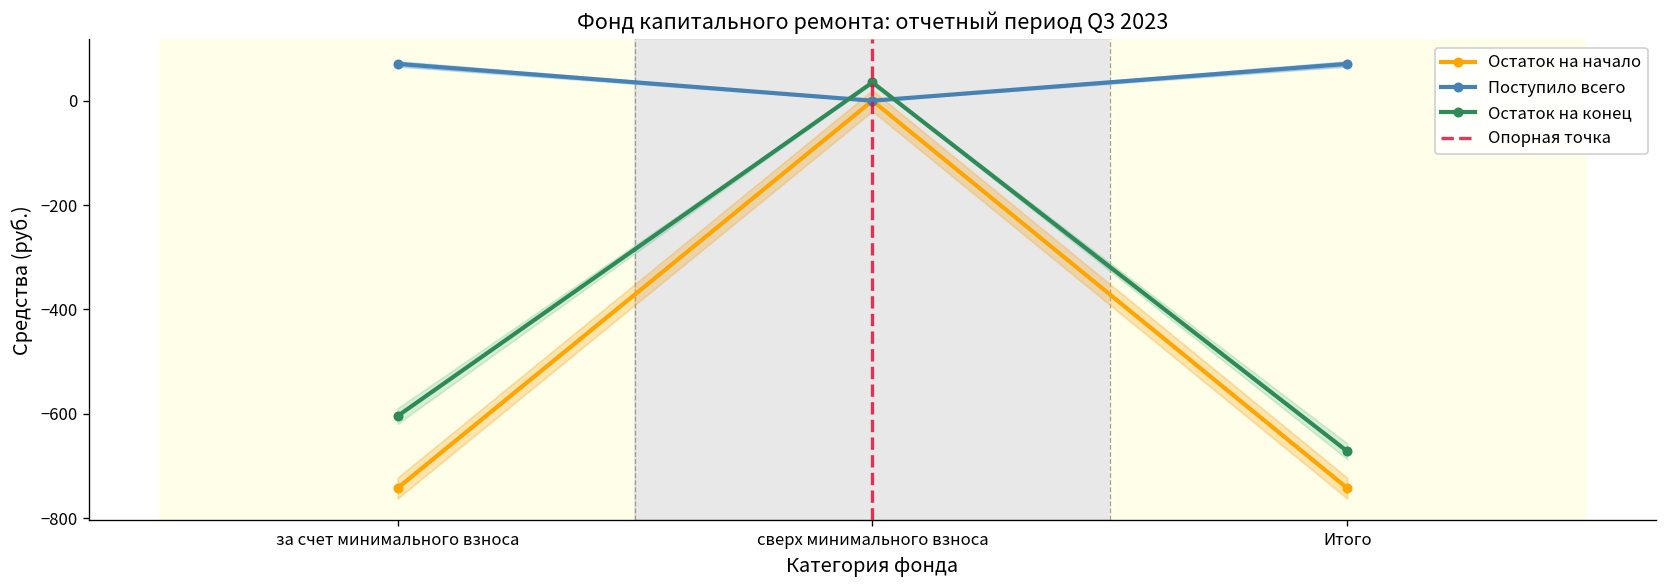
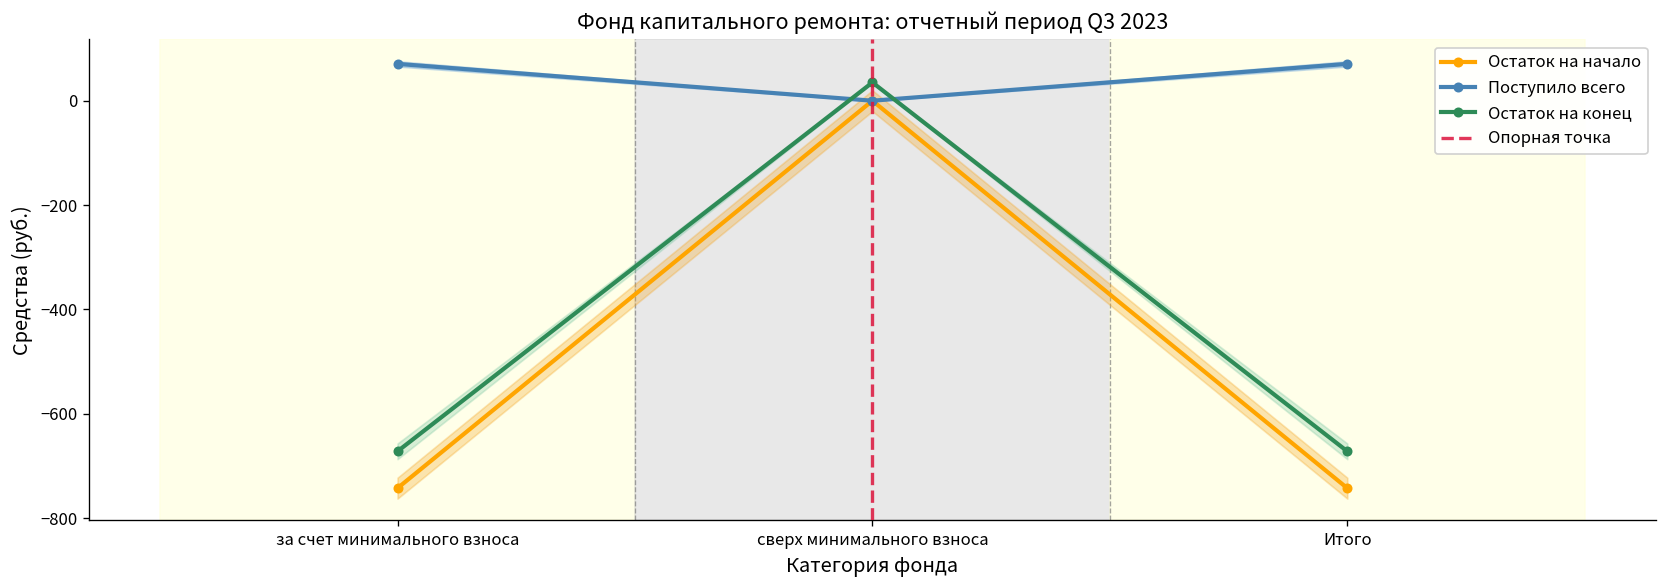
  {
    "Остаток на конец": {
-     "за счет минимального взноса": -600,
+     "за счет минимального взноса": -670,
      "Итого": -670
    }
  }
